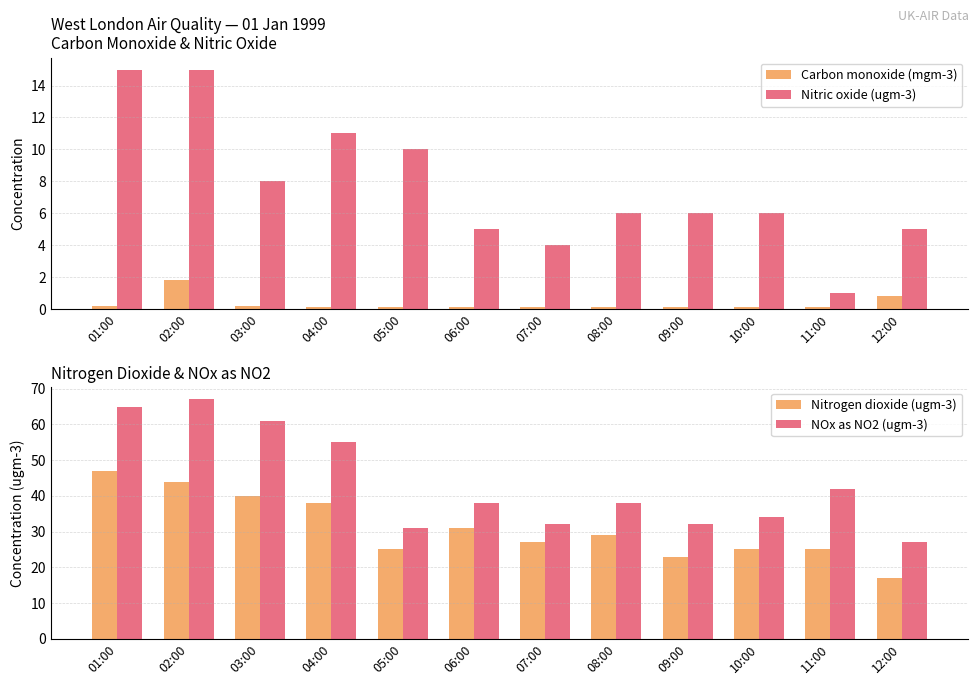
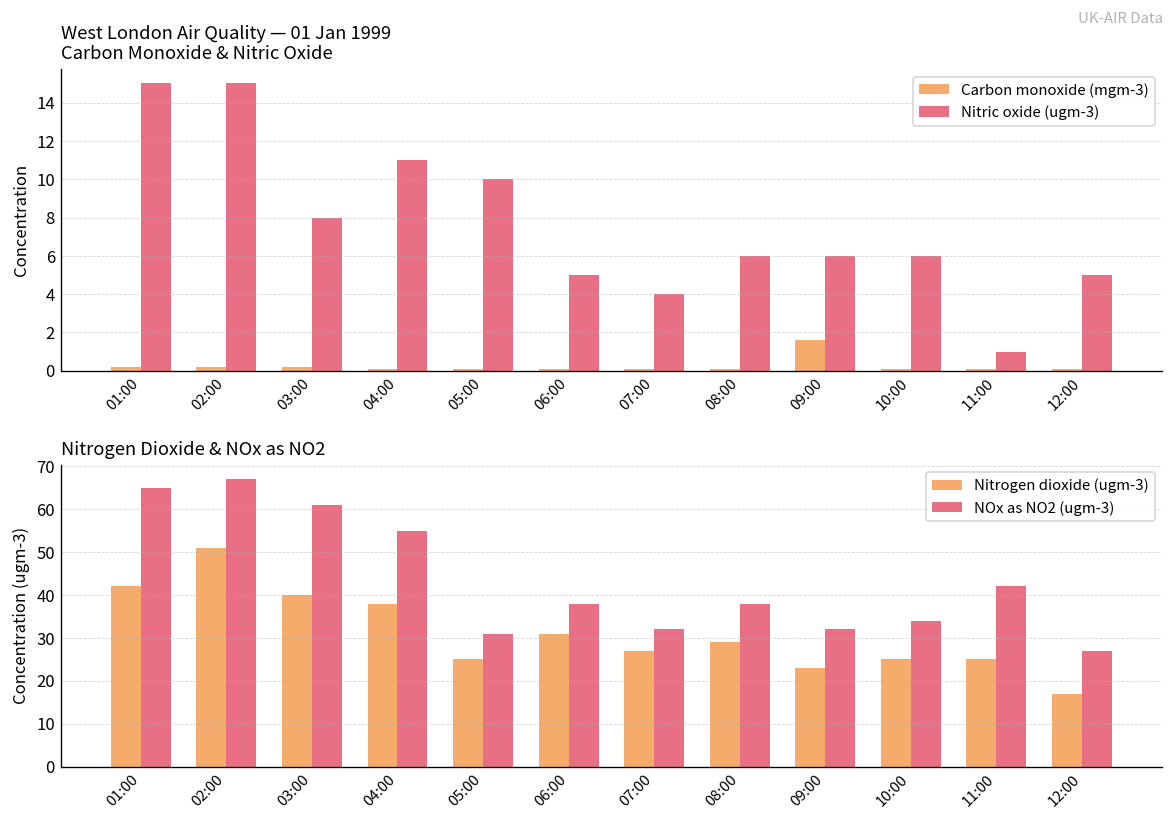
  {
    "West London Air Quality — 01 Jan 1999 Carbon Monoxide & Nitric Oxide": {
      "Carbon monoxide (mgm-3)": {
        "01:00": 0.2,
-       "02:00": 1.8,
+       "02:00": 0.2,
        "03:00": 0.2,
-       "09:00": 0.1,
-       "12:00": 0.8
+       "09:00": 1.6,
+       "12:00": 0.1
      },
      "Nitric oxide (ugm-3)": {
        "01:00": 15.0,
        "02:00": 15.0,
        "03:00": 8.0,
        "04:00": 11.0,
        "05:00": 10.0,
        "06:00": 5.0,
        "07:00": 4.0,
        "08:00": 6.0,
        "09:00": 6.0,
        "10:00": 6.0,
        "11:00": 1.0,
        "12:00": 5.0
      }
    },
    "Nitrogen Dioxide & NOx as NO2": {
      "Nitrogen dioxide (ugm-3)": {
-       "01:00": 47,
-       "02:00": 44,
+       "01:00": 42,
+       "02:00": 51,
        "03:00": 40,
        "04:00": 38,
        "05:00": 25,
        "06:00": 31,
        "07:00": 27,
        "08:00": 29,
        "09:00": 23,
        "10:00": 25,
        "11:00": 25,
        "12:00": 17
      },
      "NOx as NO2 (ugm-3)": {
        "01:00": 65,
        "02:00": 67,
        "03:00": 61,
        "04:00": 55,
        "05:00": 31,
        "06:00": 38,
        "07:00": 32,
        "08:00": 38,
        "09:00": 32,
        "10:00": 34,
        "11:00": 42,
        "12:00": 27
      }
    }
  }
